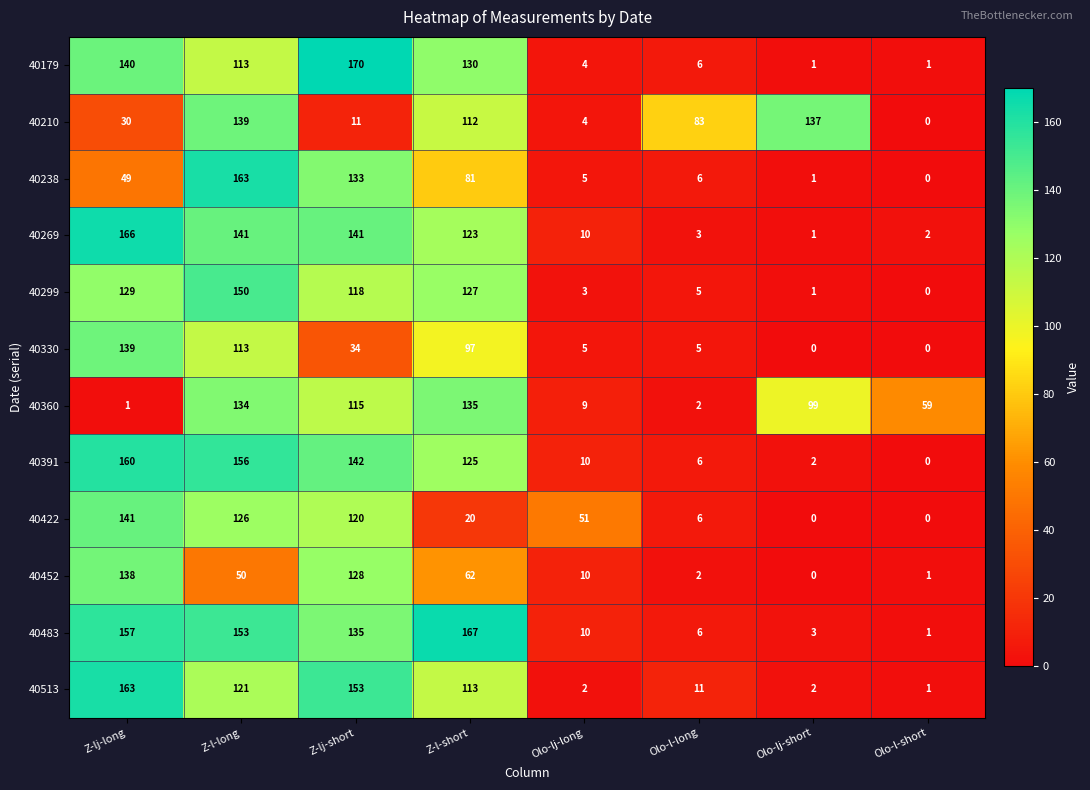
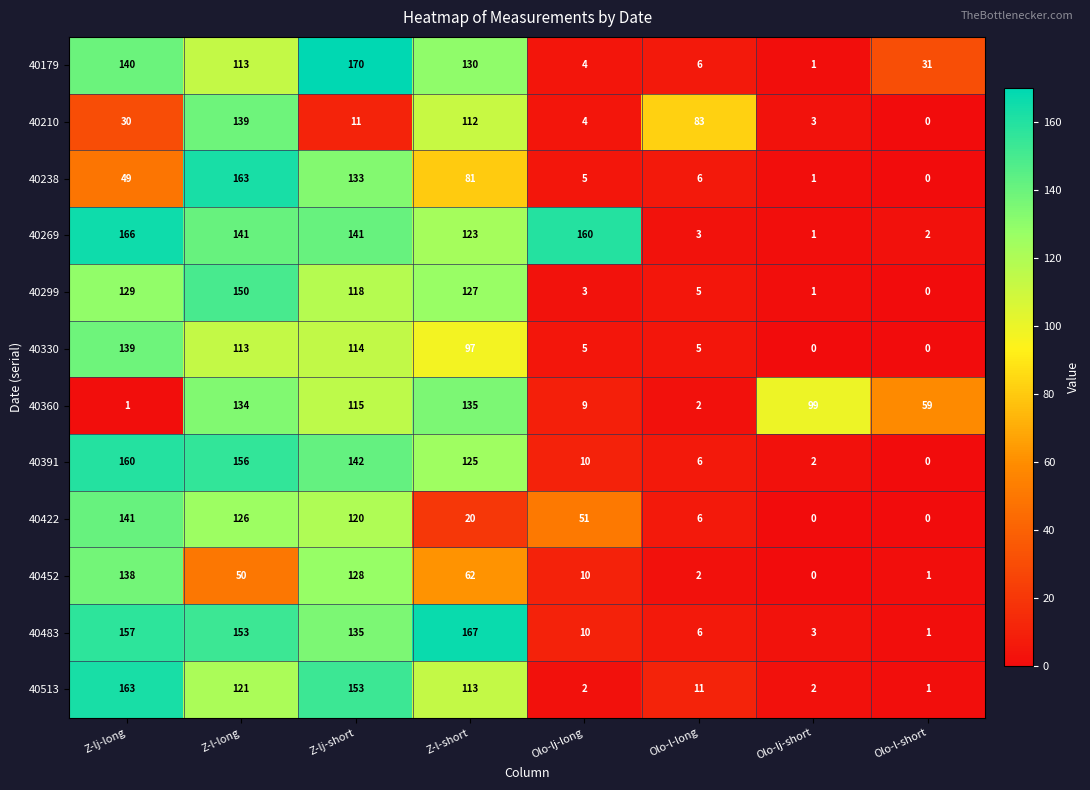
  {
    "40179": {
      "Z-lj-long": 140,
      "Z-l-long": 113,
      "Z-lj-short": 170,
      "Z-l-short": 130,
      "Olo-lj-long": 4,
      "Olo-l-long": 6,
      "Olo-lj-short": 1,
-     "Olo-l-short": 1
+     "Olo-l-short": 31
    },
    "40210": {
      "Z-lj-long": 30,
      "Z-l-long": 139,
      "Z-lj-short": 11,
      "Z-l-short": 112,
      "Olo-lj-long": 4,
      "Olo-l-long": 83,
-     "Olo-lj-short": 137,
+     "Olo-lj-short": 3,
      "Olo-l-short": 0
    },
    "40238": {
      "Z-lj-long": 49,
      "Z-l-long": 163,
      "Z-lj-short": 133,
      "Z-l-short": 81,
      "Olo-lj-long": 5,
      "Olo-l-long": 6,
      "Olo-lj-short": 1,
      "Olo-l-short": 0
    },
    "40269": {
      "Z-lj-long": 166,
      "Z-l-long": 141,
      "Z-lj-short": 141,
      "Z-l-short": 123,
-     "Olo-lj-long": 10,
+     "Olo-lj-long": 160,
      "Olo-l-long": 3,
      "Olo-lj-short": 1,
      "Olo-l-short": 2
    },
    "40299": {
      "Z-lj-long": 129,
      "Z-l-long": 150,
      "Z-lj-short": 118,
      "Z-l-short": 127,
      "Olo-lj-long": 3,
      "Olo-l-long": 5,
      "Olo-lj-short": 1,
      "Olo-l-short": 0
    },
    "40330": {
      "Z-lj-long": 139,
      "Z-l-long": 113,
-     "Z-lj-short": 34,
+     "Z-lj-short": 114,
      "Z-l-short": 97,
      "Olo-lj-long": 5,
      "Olo-l-long": 5,
      "Olo-lj-short": 0,
      "Olo-l-short": 0
    },
    "40360": {
      "Z-lj-long": 1,
      "Z-l-long": 134,
      "Z-lj-short": 115,
      "Z-l-short": 135,
      "Olo-lj-long": 9,
      "Olo-l-long": 2,
      "Olo-lj-short": 99,
      "Olo-l-short": 59
    },
    "40391": {
      "Z-lj-long": 160,
      "Z-l-long": 156,
      "Z-lj-short": 142,
      "Z-l-short": 125,
      "Olo-lj-long": 10,
      "Olo-l-long": 6,
      "Olo-lj-short": 2,
      "Olo-l-short": 0
    },
    "40422": {
      "Z-lj-long": 141,
      "Z-l-long": 126,
      "Z-lj-short": 120,
      "Z-l-short": 20,
      "Olo-lj-long": 51,
      "Olo-l-long": 6,
      "Olo-lj-short": 0,
      "Olo-l-short": 0
    },
    "40452": {
      "Z-lj-long": 138,
      "Z-l-long": 50,
      "Z-lj-short": 128,
      "Z-l-short": 62,
      "Olo-lj-long": 10,
      "Olo-l-long": 2,
      "Olo-lj-short": 0,
      "Olo-l-short": 1
    },
    "40483": {
      "Z-lj-long": 157,
      "Z-l-long": 153,
      "Z-lj-short": 135,
      "Z-l-short": 167,
      "Olo-lj-long": 10,
      "Olo-l-long": 6,
      "Olo-lj-short": 3,
      "Olo-l-short": 1
    },
    "40513": {
      "Z-lj-long": 163,
      "Z-l-long": 121,
      "Z-lj-short": 153,
      "Z-l-short": 113,
      "Olo-lj-long": 2,
      "Olo-l-long": 11,
      "Olo-lj-short": 2,
      "Olo-l-short": 1
    }
  }
